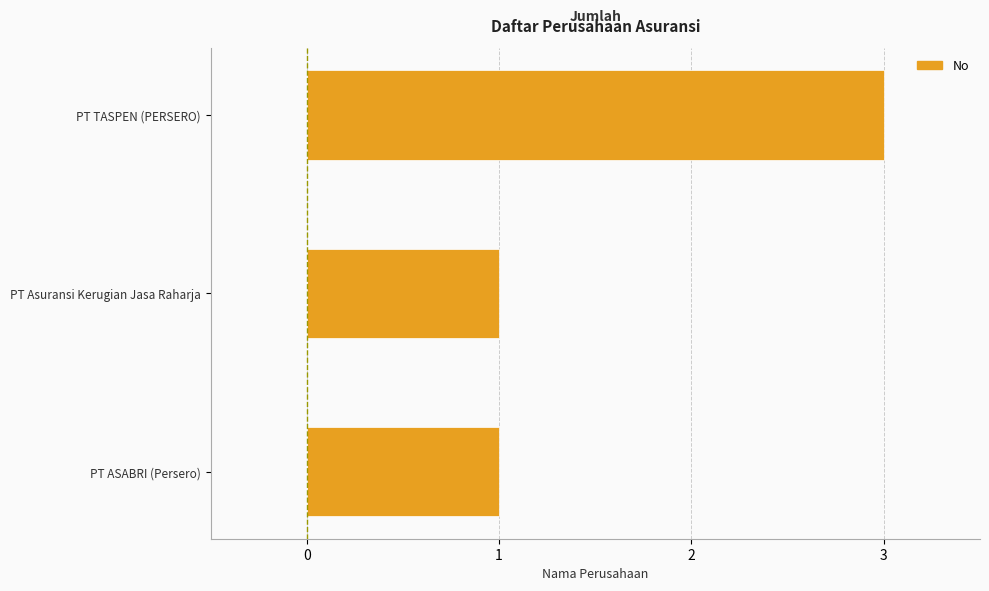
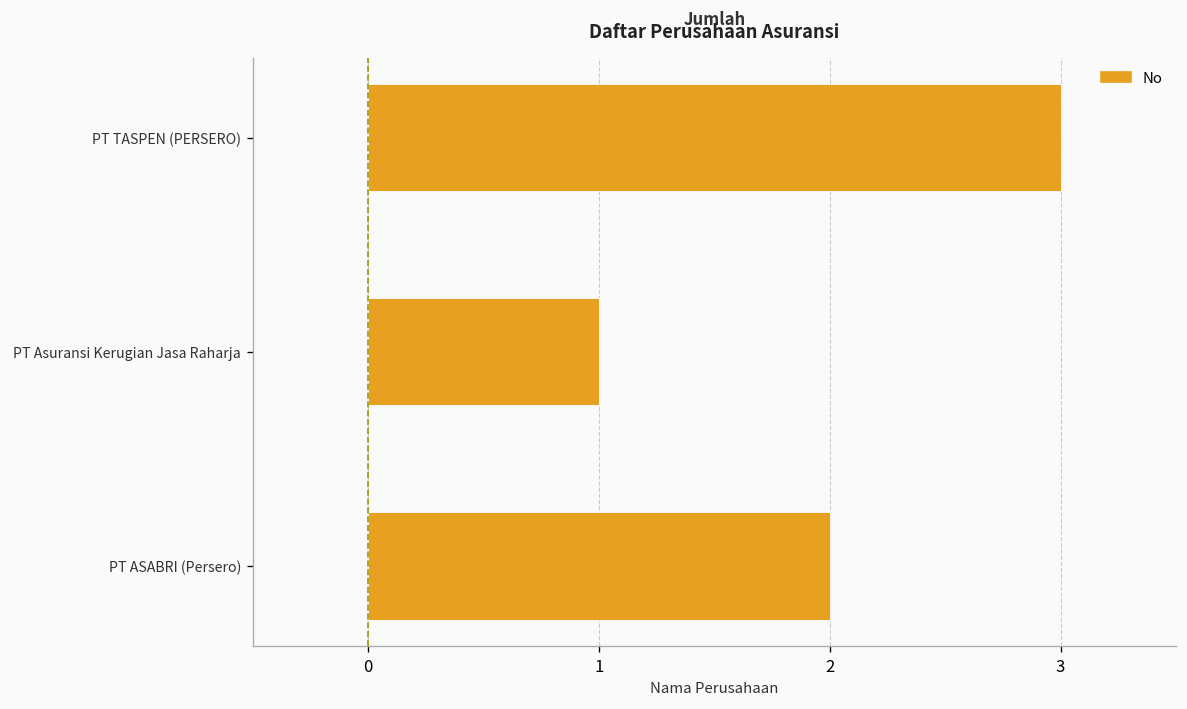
  {
    "PT TASPEN (PERSERO)": 3,
    "PT Asuransi Kerugian Jasa Raharja": 1,
-   "PT ASABRI (Persero)": 1
+   "PT ASABRI (Persero)": 2
  }
